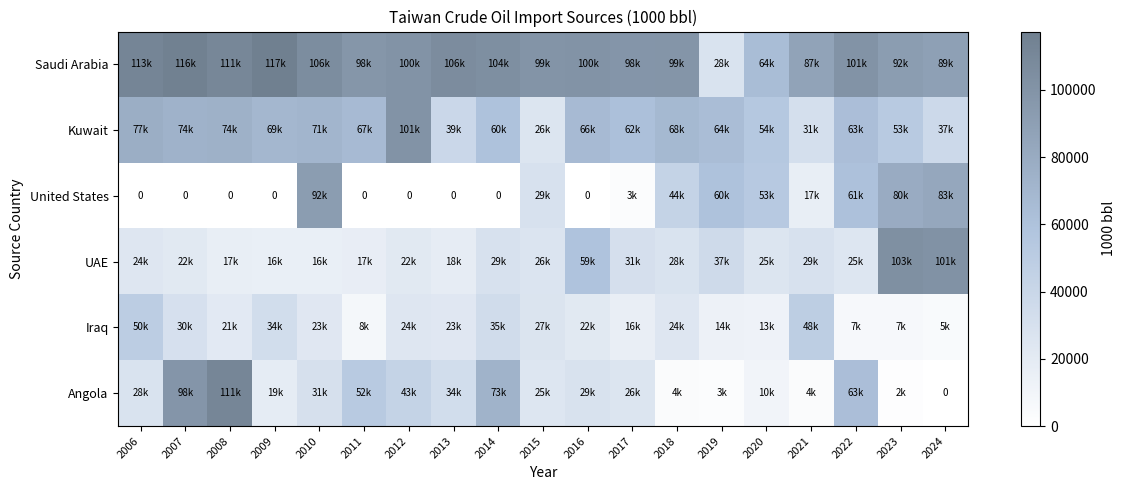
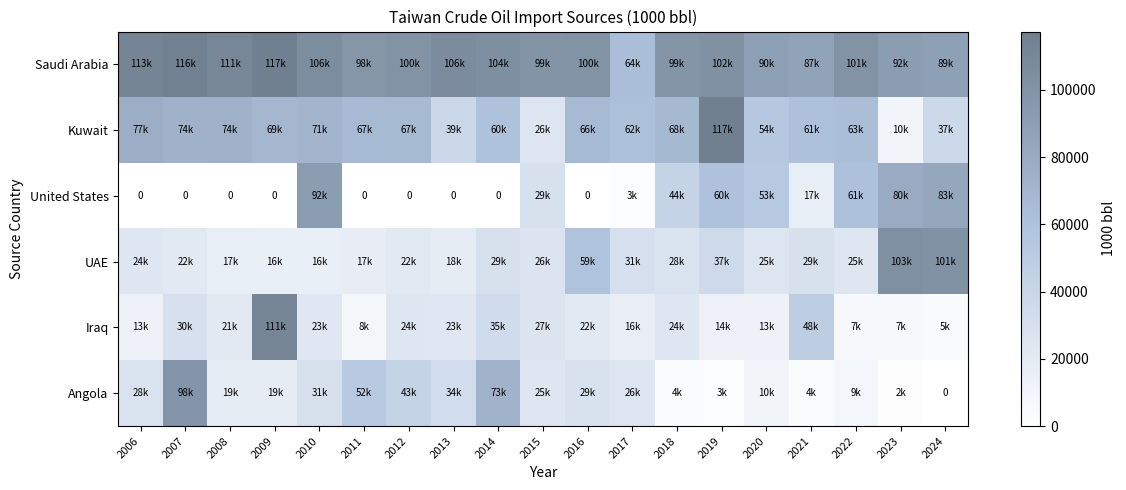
  {
    "Saudi Arabia": {
      "2006": "113k",
      "2007": "116k",
      "2008": "111k",
      "2009": "117k",
      "2010": "106k",
      "2011": "98k",
      "2012": "100k",
      "2013": "106k",
      "2014": "104k",
      "2015": "99k",
      "2016": "100k",
-     "2017": "98k",
+     "2017": "64k",
      "2018": "99k",
-     "2019": "28k",
-     "2020": "64k",
+     "2019": "102k",
+     "2020": "90k",
      "2021": "87k",
      "2022": "101k",
      "2023": "92k",
      "2024": "89k"
    },
    "Kuwait": {
      "2006": "77k",
      "2007": "74k",
      "2008": "74k",
      "2009": "69k",
      "2010": "71k",
      "2011": "67k",
-     "2012": "101k",
+     "2012": "67k",
      "2013": "39k",
      "2014": "60k",
      "2015": "26k",
      "2016": "66k",
      "2017": "62k",
      "2018": "68k",
-     "2019": "64k",
+     "2019": "117k",
      "2020": "54k",
-     "2021": "31k",
+     "2021": "61k",
      "2022": "63k",
-     "2023": "53k",
+     "2023": "10k",
      "2024": "37k"
    },
    "United States": {
      "2006": "0",
      "2007": "0",
      "2008": "0",
      "2009": "0",
      "2010": "92k",
      "2011": "0",
      "2012": "0",
      "2013": "0",
      "2014": "0",
      "2015": "29k",
      "2016": "0",
      "2017": "3k",
      "2018": "44k",
      "2019": "60k",
      "2020": "53k",
      "2021": "17k",
      "2022": "61k",
      "2023": "80k",
      "2024": "83k"
    },
    "UAE": {
      "2006": "24k",
      "2007": "22k",
      "2008": "17k",
      "2009": "16k",
      "2010": "16k",
      "2011": "17k",
      "2012": "22k",
      "2013": "18k",
      "2014": "29k",
      "2015": "26k",
      "2016": "59k",
      "2017": "31k",
      "2018": "28k",
      "2019": "37k",
      "2020": "25k",
      "2021": "29k",
      "2022": "25k",
      "2023": "103k",
      "2024": "101k"
    },
    "Iraq": {
-     "2006": "50k",
+     "2006": "13k",
      "2007": "30k",
      "2008": "21k",
-     "2009": "34k",
+     "2009": "111k",
      "2010": "23k",
      "2011": "8k",
      "2012": "24k",
      "2013": "23k",
      "2014": "35k",
      "2015": "27k",
      "2016": "22k",
      "2017": "16k",
      "2018": "24k",
      "2019": "14k",
      "2020": "13k",
      "2021": "48k",
      "2022": "7k",
      "2023": "7k",
      "2024": "5k"
    },
    "Angola": {
      "2006": "28k",
      "2007": "98k",
-     "2008": "111k",
+     "2008": "19k",
      "2009": "19k",
      "2010": "31k",
      "2011": "52k",
      "2012": "43k",
      "2013": "34k",
      "2014": "73k",
      "2015": "25k",
      "2016": "29k",
      "2017": "26k",
      "2018": "4k",
      "2019": "3k",
      "2020": "10k",
      "2021": "4k",
-     "2022": "63k",
+     "2022": "9k",
      "2023": "2k",
      "2024": "0"
    }
  }
